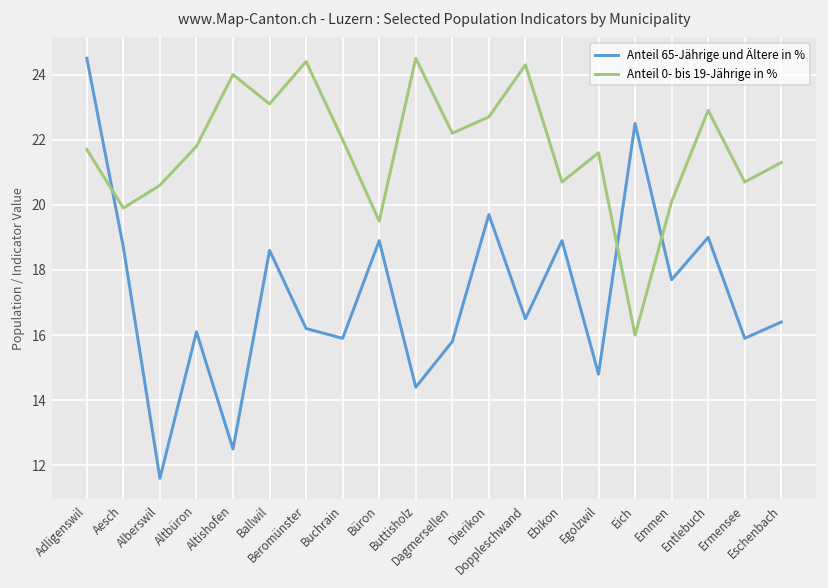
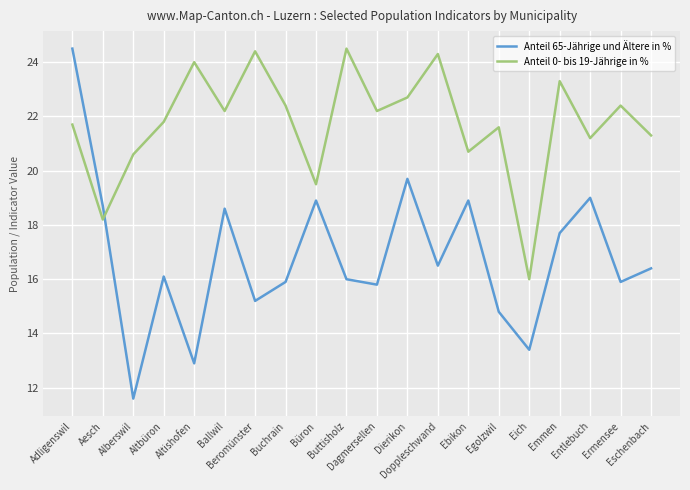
  {
    "Anteil 65-Jährige und Ältere in %": {
      "Adligenswil": 24.5,
      "Aesch": 18.7,
      "Alberswil": 11.6,
      "Altbüron": 16.1,
-     "Altishofen": 12.5,
+     "Altishofen": 12.9,
      "Ballwil": 18.6,
-     "Beromünster": 16.2,
+     "Beromünster": 15.2,
      "Buchrain": 15.9,
      "Büron": 18.9,
-     "Buttisholz": 14.4,
+     "Buttisholz": 16.0,
      "Dagmersellen": 15.8,
      "Dierikon": 19.7,
      "Doppleschwand": 16.5,
      "Ebikon": 18.9,
      "Egolzwil": 14.8,
-     "Eich": 22.5,
+     "Eich": 13.4,
      "Emmen": 17.7,
      "Entlebuch": 19.0,
      "Ermensee": 15.9,
      "Eschenbach": 16.4
    },
    "Anteil 0- bis 19-Jährige in %": {
      "Adligenswil": 21.7,
-     "Aesch": 19.9,
+     "Aesch": 18.2,
      "Alberswil": 20.6,
      "Altbüron": 21.8,
      "Altishofen": 24.0,
-     "Ballwil": 23.1,
+     "Ballwil": 22.2,
      "Beromünster": 24.4,
-     "Buchrain": 22.0,
+     "Buchrain": 22.4,
      "Büron": 19.5,
      "Buttisholz": 24.5,
      "Dagmersellen": 22.2,
      "Dierikon": 22.7,
      "Doppleschwand": 24.3,
      "Ebikon": 20.7,
      "Egolzwil": 21.6,
      "Eich": 16.0,
-     "Emmen": 20.1,
-     "Entlebuch": 22.9,
-     "Ermensee": 20.7,
+     "Emmen": 23.3,
+     "Entlebuch": 21.2,
+     "Ermensee": 22.4,
      "Eschenbach": 21.3
    }
  }
